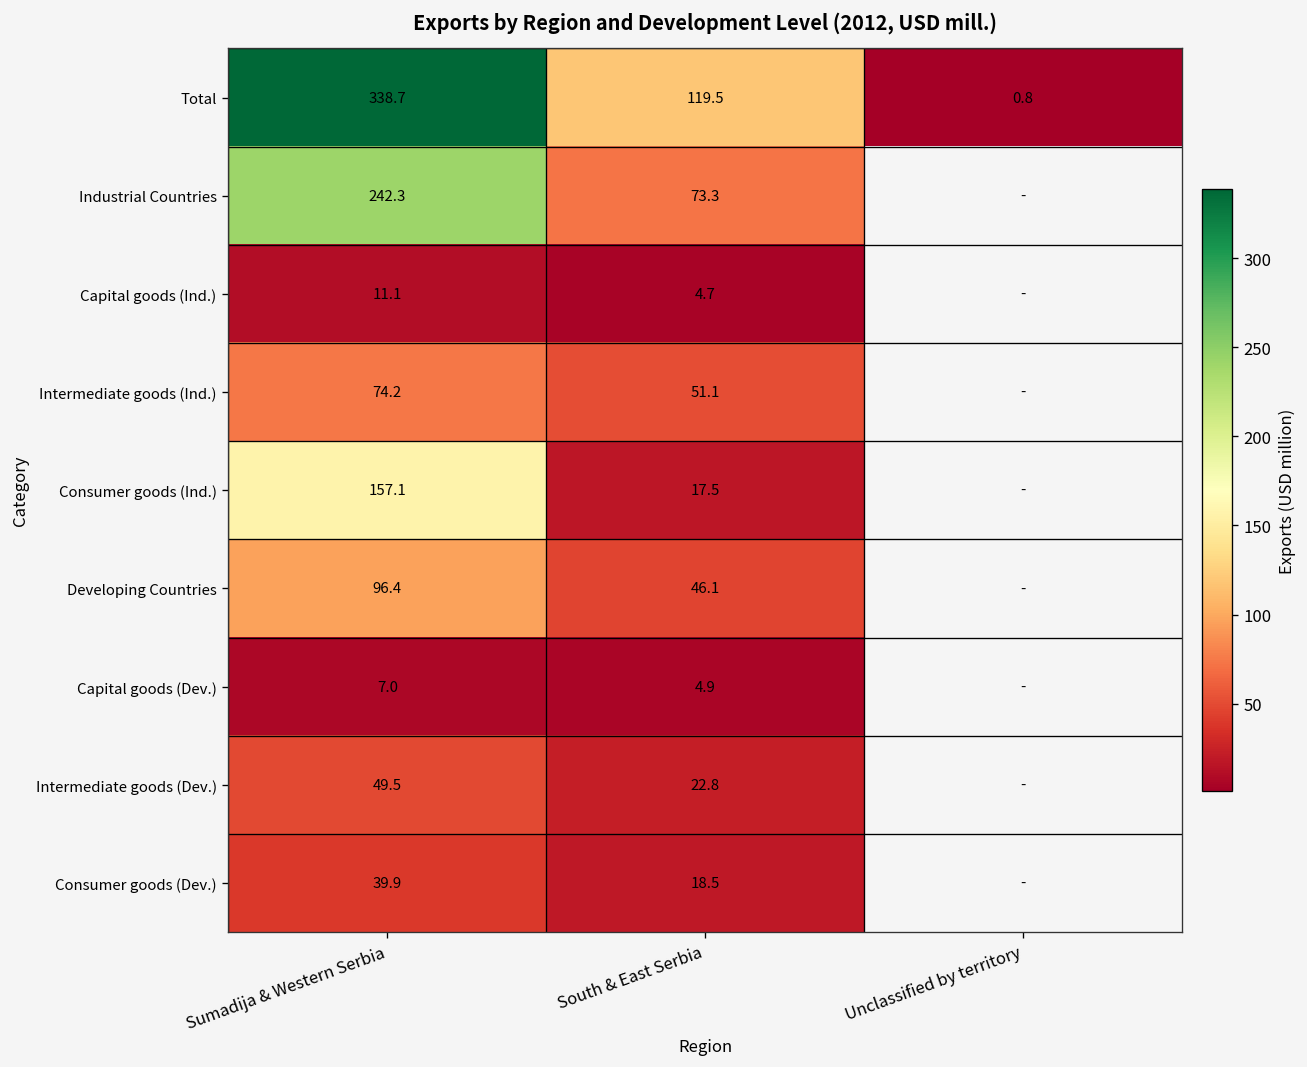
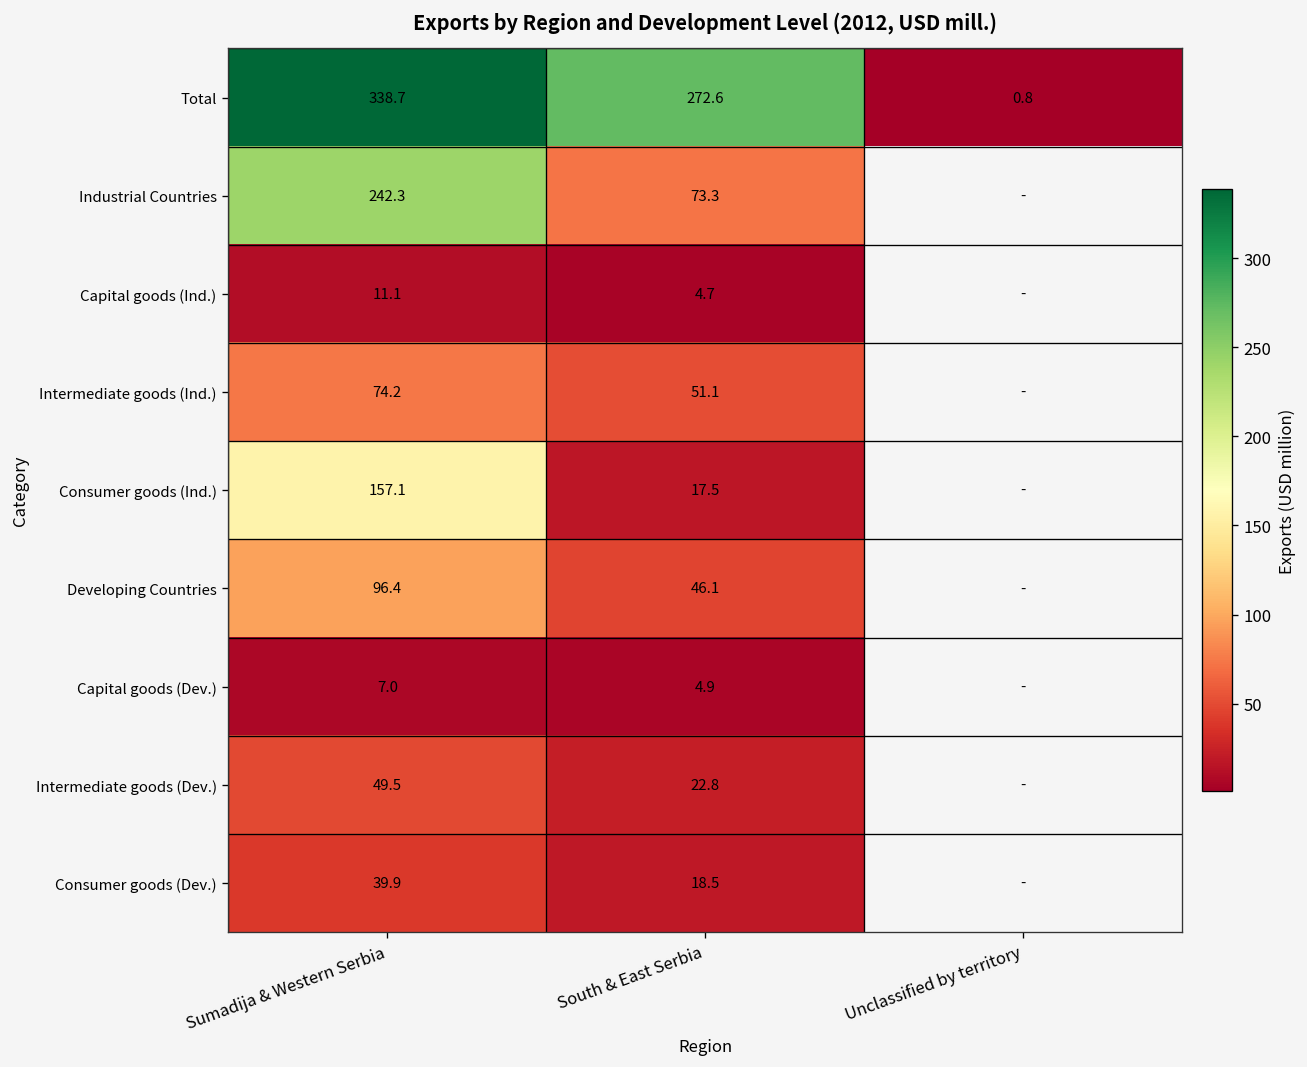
  {
    "Total": {
      "Sumadija & Western Serbia": 338.7,
-     "South & East Serbia": 119.5,
+     "South & East Serbia": 272.6,
      "Unclassified by territory": 0.8
    },
    "Industrial Countries": {
      "Sumadija & Western Serbia": 242.3,
      "South & East Serbia": 73.3
    },
    "Capital goods (Ind.)": {
      "Sumadija & Western Serbia": 11.1,
      "South & East Serbia": 4.7
    },
    "Intermediate goods (Ind.)": {
      "Sumadija & Western Serbia": 74.2,
      "South & East Serbia": 51.1
    },
    "Consumer goods (Ind.)": {
      "Sumadija & Western Serbia": 157.1,
      "South & East Serbia": 17.5
    },
    "Developing Countries": {
      "Sumadija & Western Serbia": 96.4,
      "South & East Serbia": 46.1
    },
    "Capital goods (Dev.)": {
      "Sumadija & Western Serbia": 7.0,
      "South & East Serbia": 4.9
    },
    "Intermediate goods (Dev.)": {
      "Sumadija & Western Serbia": 49.5,
      "South & East Serbia": 22.8
    },
    "Consumer goods (Dev.)": {
      "Sumadija & Western Serbia": 39.9,
      "South & East Serbia": 18.5
    }
  }
